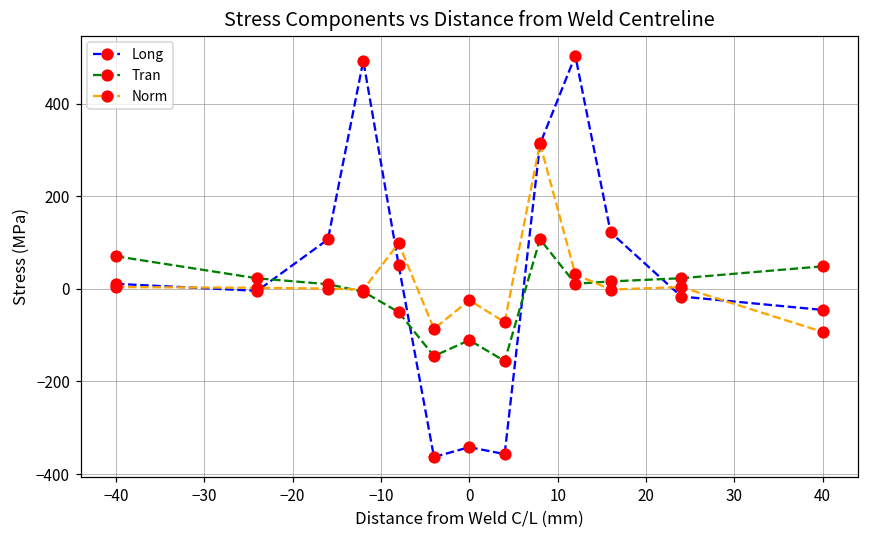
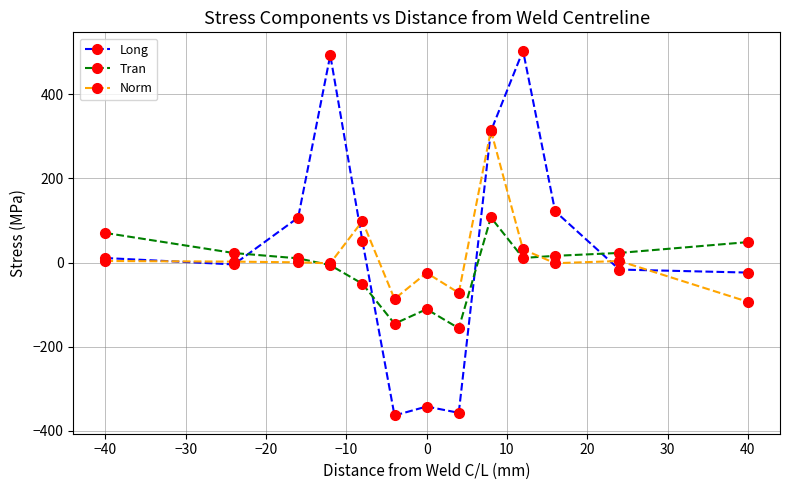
  {
    "Long": {
      "−40": 10,
      "0": -340,
-     "40": -50
+     "40": -20
    },
    "Tran": {
      "−40": 70,
      "0": -110,
      "40": 50
    },
    "Norm": {
      "−40": 0,
      "0": -20,
      "40": -90
    }
  }
